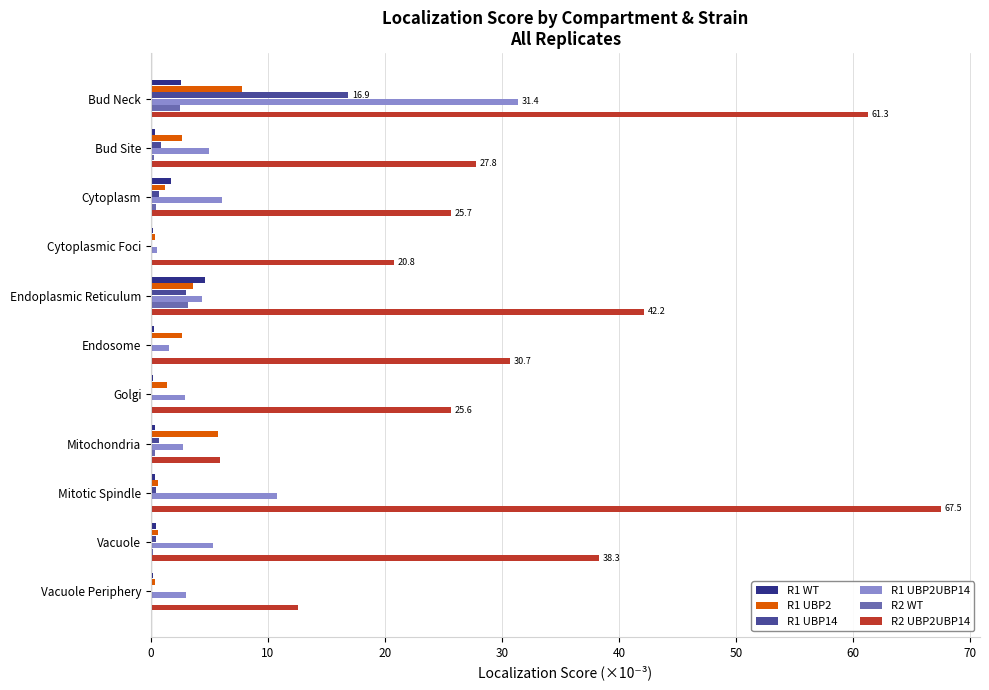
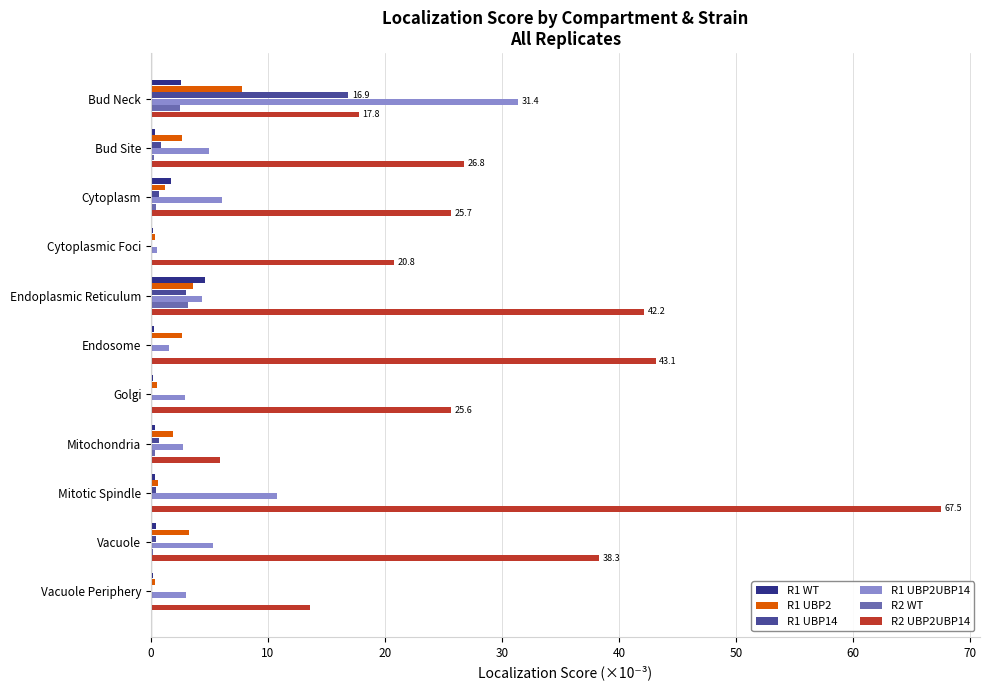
  {
    "R1 UBP2": {
      "Bud Neck": 7.7,
      "Bud Site": 2.6,
      "Cytoplasm": 1.2,
      "Cytoplasmic Foci": 0.4,
      "Endoplasmic Reticulum": 3.6,
      "Endosome": 2.6,
-     "Golgi": 1.4,
-     "Mitochondria": 5.7,
+     "Golgi": 0.5,
+     "Mitochondria": 1.9,
      "Mitotic Spindle": 0.6,
-     "Vacuole": 0.6,
+     "Vacuole": 3.3,
      "Vacuole Periphery": 0.3
    },
    "R2 UBP2UBP14": {
-     "Bud Neck": 61.3,
-     "Bud Site": 27.8,
+     "Bud Neck": 17.8,
+     "Bud Site": 26.8,
      "Cytoplasm": 25.7,
      "Cytoplasmic Foci": 20.8,
      "Endoplasmic Reticulum": 42.2,
-     "Endosome": 30.7,
+     "Endosome": 43.1,
      "Golgi": 25.6,
      "Mitotic Spindle": 67.5,
      "Vacuole": 38.3,
-     "Vacuole Periphery": 12.6
+     "Vacuole Periphery": 13.6
    }
  }
